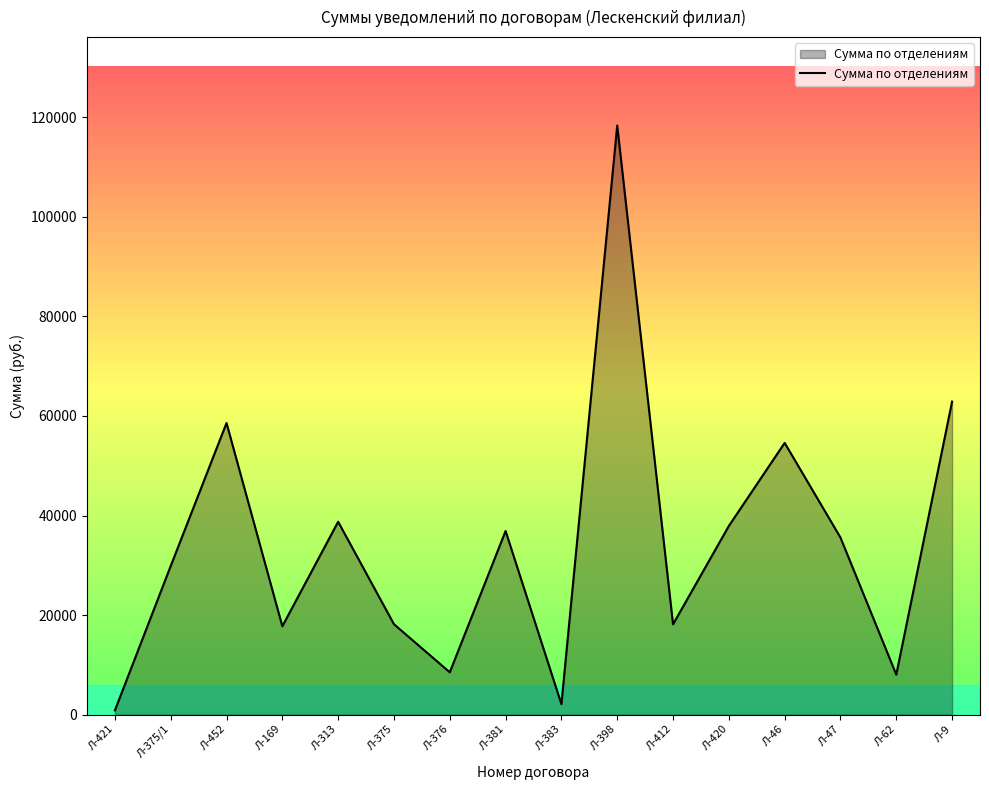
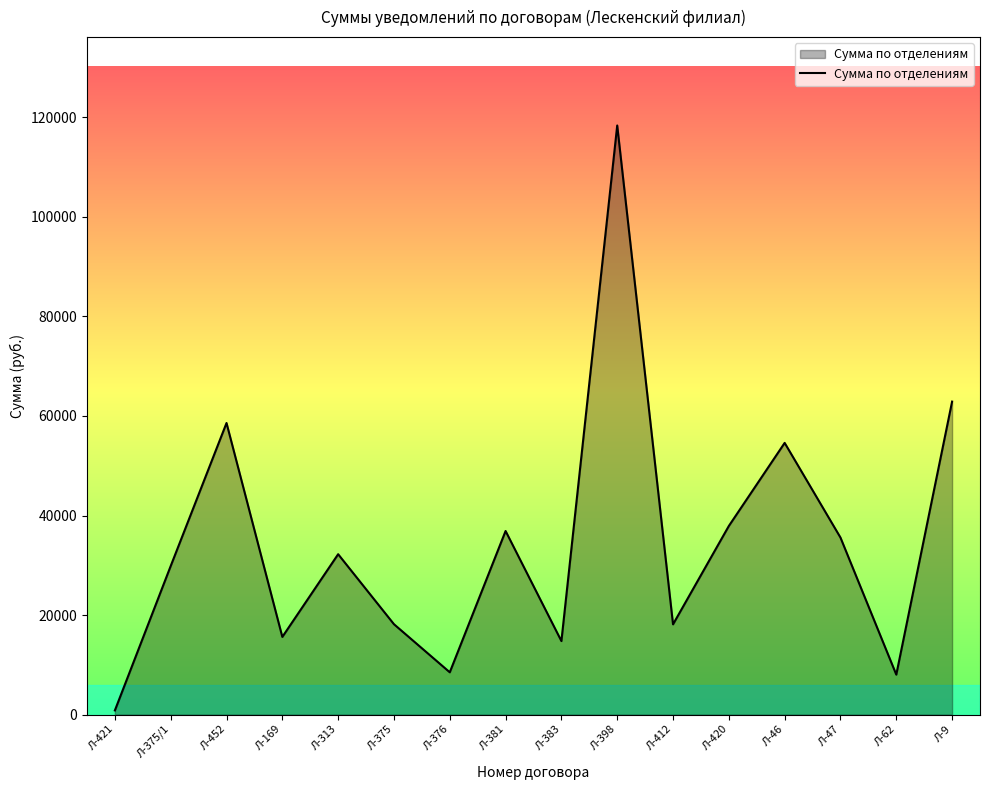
  {
    "Л-421": 1000,
    "Л-375/1": 30000,
    "Л-452": 59000,
-   "Л-169": 18000,
-   "Л-313": 39000,
+   "Л-169": 16000,
+   "Л-313": 32000,
    "Л-375": 18000,
    "Л-376": 9000,
    "Л-381": 37000,
-   "Л-383": 2000,
+   "Л-383": 15000,
    "Л-398": 118000,
    "Л-412": 18000,
    "Л-420": 38000,
    "Л-46": 55000,
    "Л-47": 36000,
    "Л-62": 8000,
    "Л-9": 63000
  }
